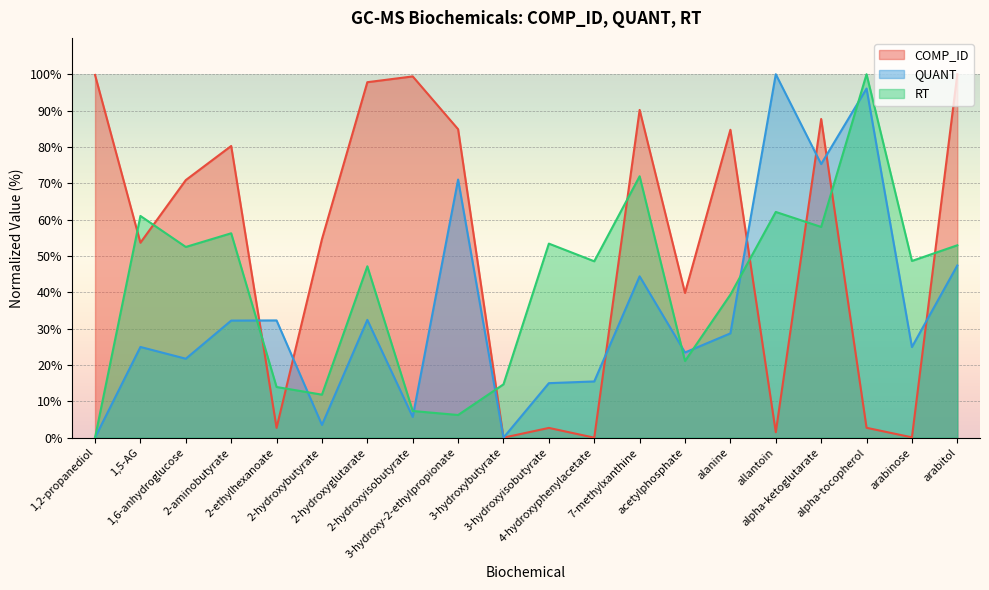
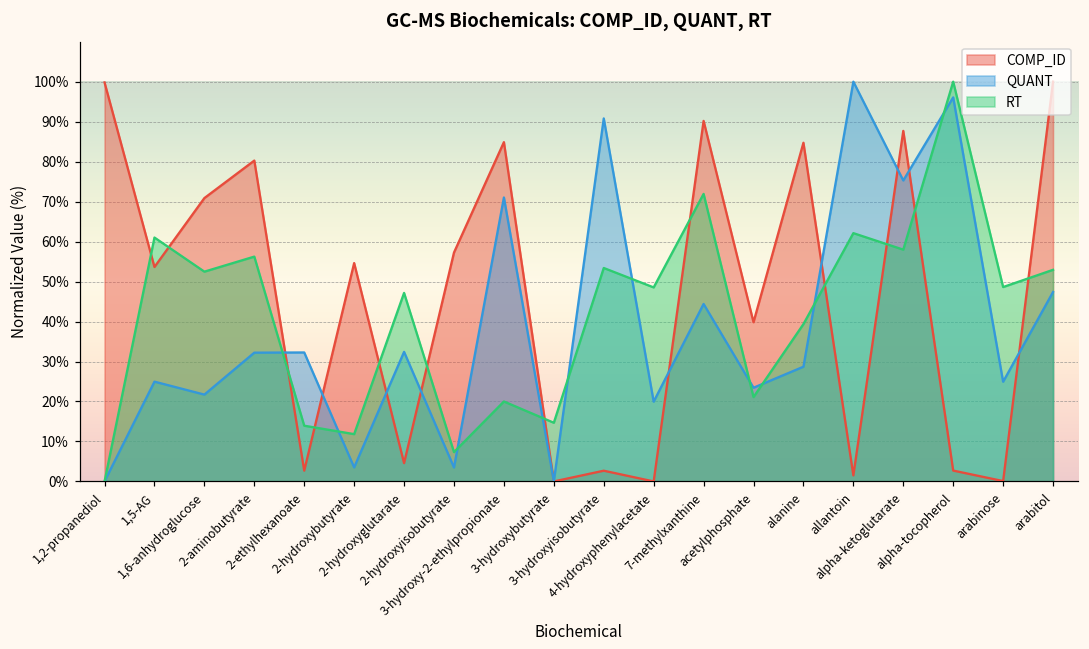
  {
    "COMP_ID": {
      "1,2-propanediol": "100%",
      "1,5-AG": "54%",
      "1,6-anhydroglucose": "71%",
      "2-aminobutyrate": "80%",
      "2-ethylhexanoate": "3%",
      "2-hydroxybutyrate": "55%",
-     "2-hydroxyglutarate": "98%",
-     "2-hydroxyisobutyrate": "99%",
+     "2-hydroxyglutarate": "5%",
+     "2-hydroxyisobutyrate": "57%",
      "3-hydroxy-2-ethylpropionate": "85%",
      "3-hydroxyisobutyrate": "3%",
      "4-hydroxyphenylacetate": "0%",
      "7-methylxanthine": "90%",
      "acetylphosphate": "40%",
      "alanine": "85%",
      "allantoin": "2%",
      "alpha-ketoglutarate": "88%",
      "alpha-tocopherol": "3%",
      "arabinose": "0%"
    },
    "QUANT": {
      "1,5-AG": "25%",
      "1,6-anhydroglucose": "22%",
      "2-aminobutyrate": "32%",
      "2-ethylhexanoate": "32%",
      "2-hydroxybutyrate": "4%",
      "2-hydroxyglutarate": "32%",
-     "2-hydroxyisobutyrate": "6%",
+     "2-hydroxyisobutyrate": "3%",
      "3-hydroxy-2-ethylpropionate": "71%",
-     "3-hydroxyisobutyrate": "15%",
-     "4-hydroxyphenylacetate": "15%",
+     "3-hydroxyisobutyrate": "91%",
+     "4-hydroxyphenylacetate": "20%",
      "7-methylxanthine": "44%",
      "acetylphosphate": "23%",
      "alanine": "29%",
      "allantoin": "100%",
      "alpha-ketoglutarate": "75%",
      "alpha-tocopherol": "96%",
      "arabinose": "25%",
      "arabitol": "47%"
    },
    "RT": {
      "1,5-AG": "61%",
      "1,6-anhydroglucose": "52%",
      "2-aminobutyrate": "56%",
      "2-ethylhexanoate": "14%",
      "2-hydroxybutyrate": "12%",
      "2-hydroxyglutarate": "47%",
      "2-hydroxyisobutyrate": "7%",
-     "3-hydroxy-2-ethylpropionate": "6%",
+     "3-hydroxy-2-ethylpropionate": "20%",
      "3-hydroxybutyrate": "15%",
      "3-hydroxyisobutyrate": "53%",
      "4-hydroxyphenylacetate": "49%",
      "7-methylxanthine": "72%",
      "acetylphosphate": "21%",
      "alanine": "39%",
      "allantoin": "62%",
      "alpha-ketoglutarate": "58%",
      "alpha-tocopherol": "100%",
      "arabinose": "49%",
      "arabitol": "53%"
    }
  }
